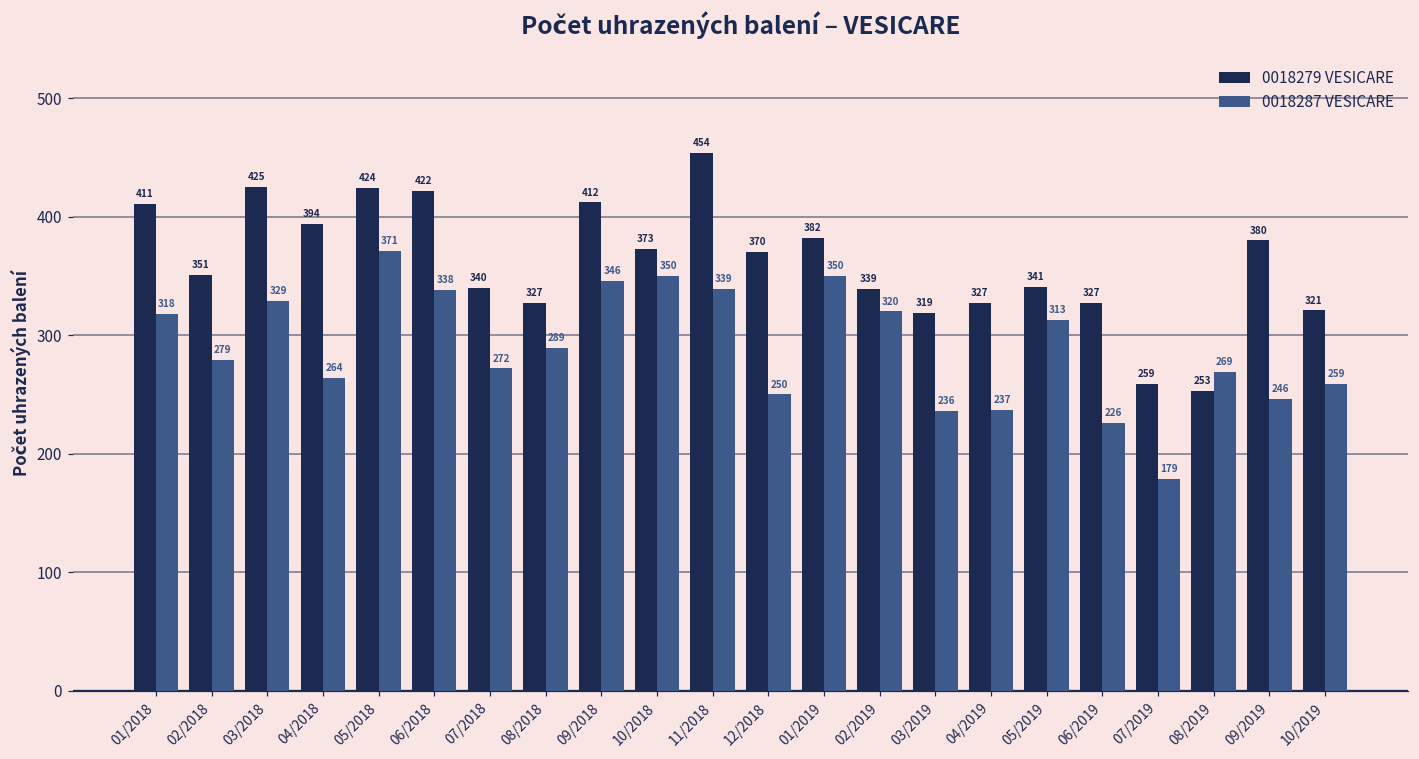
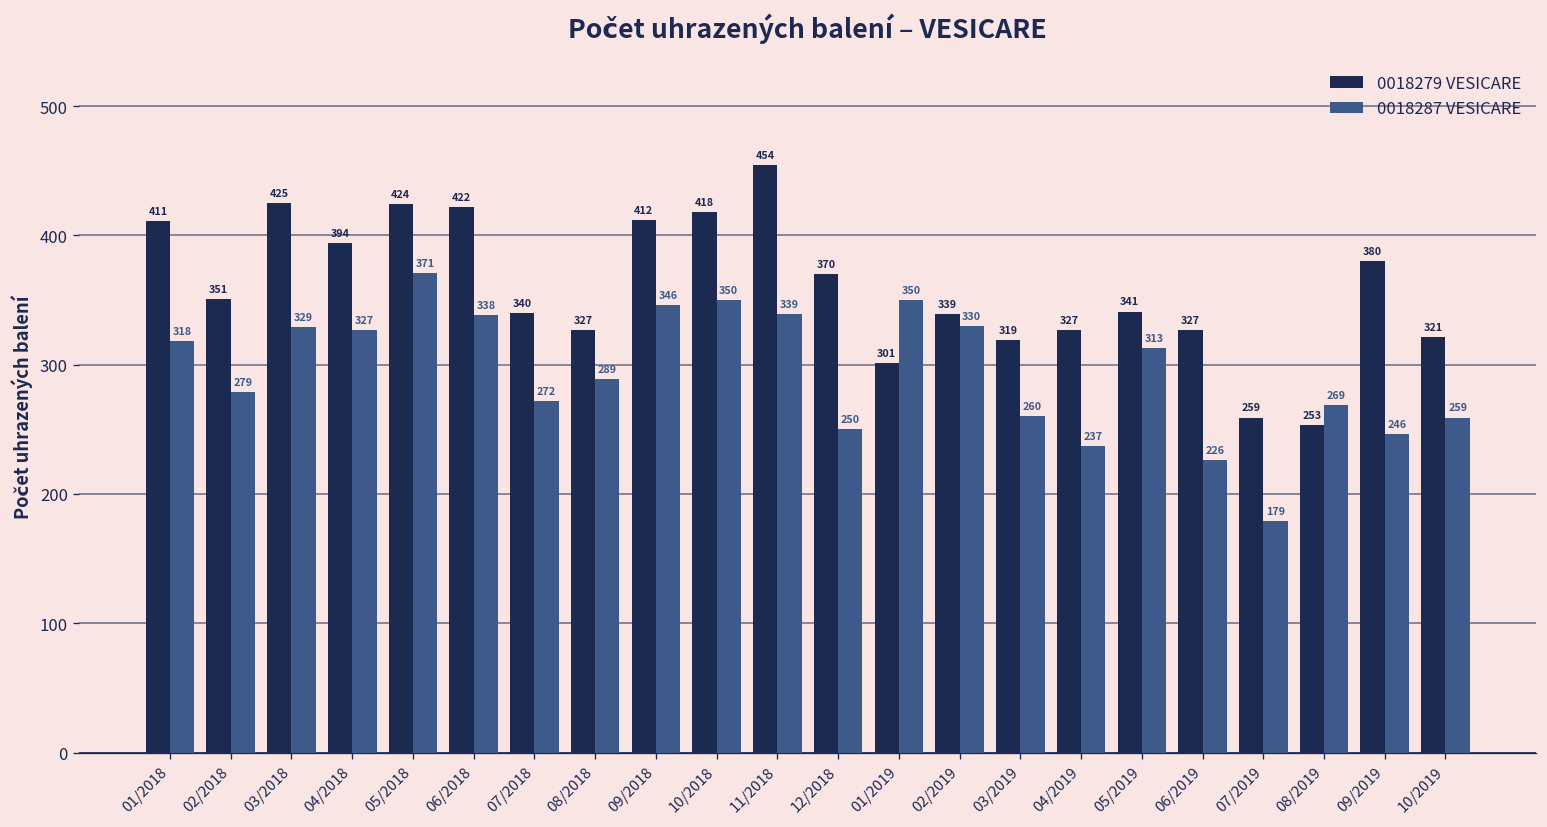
  {
    "0018279 VESICARE": {
      "01/2018": 411,
      "02/2018": 351,
      "03/2018": 425,
      "04/2018": 394,
      "05/2018": 424,
      "06/2018": 422,
      "07/2018": 340,
      "08/2018": 327,
      "09/2018": 412,
-     "10/2018": 373,
+     "10/2018": 418,
      "11/2018": 454,
      "12/2018": 370,
-     "01/2019": 382,
+     "01/2019": 301,
      "02/2019": 339,
      "03/2019": 319,
      "04/2019": 327,
      "05/2019": 341,
      "06/2019": 327,
      "07/2019": 259,
      "08/2019": 253,
      "09/2019": 380,
      "10/2019": 321
    },
    "0018287 VESICARE": {
      "01/2018": 318,
      "02/2018": 279,
      "03/2018": 329,
-     "04/2018": 264,
+     "04/2018": 327,
      "05/2018": 371,
      "06/2018": 338,
      "07/2018": 272,
      "08/2018": 289,
      "09/2018": 346,
      "10/2018": 350,
      "11/2018": 339,
      "12/2018": 250,
      "01/2019": 350,
-     "02/2019": 320,
-     "03/2019": 236,
+     "02/2019": 330,
+     "03/2019": 260,
      "04/2019": 237,
      "05/2019": 313,
      "06/2019": 226,
      "07/2019": 179,
      "08/2019": 269,
      "09/2019": 246,
      "10/2019": 259
    }
  }
